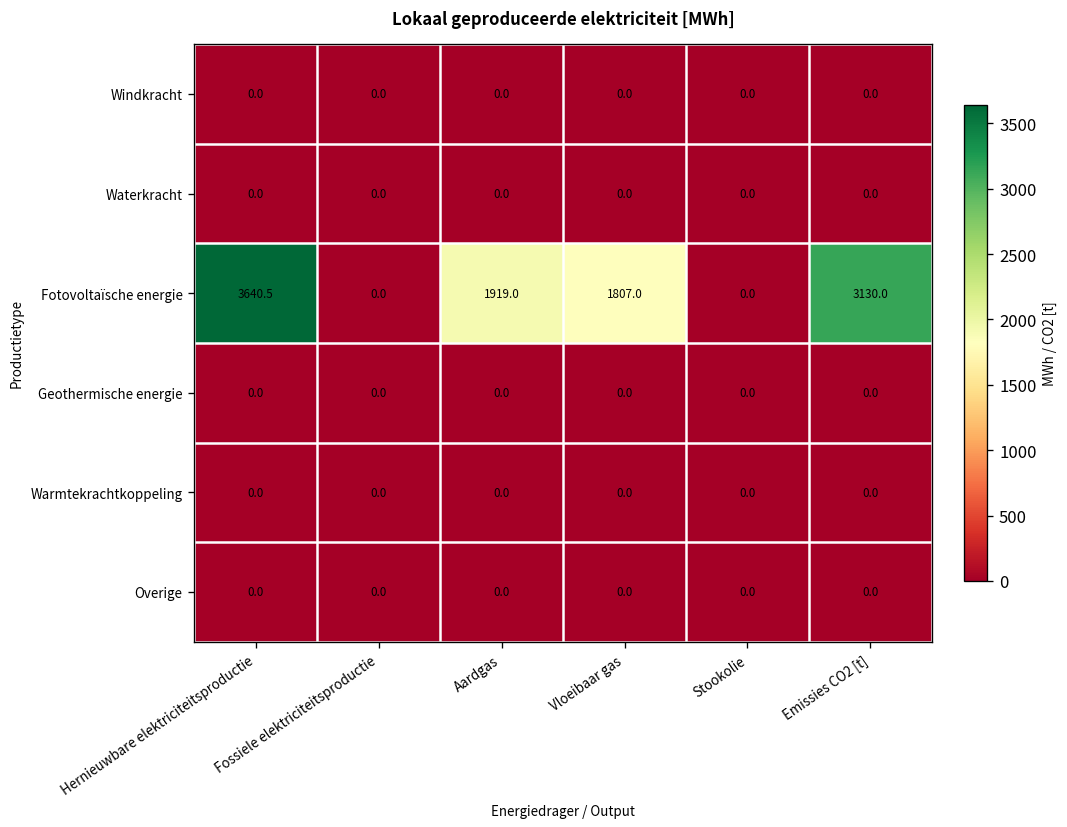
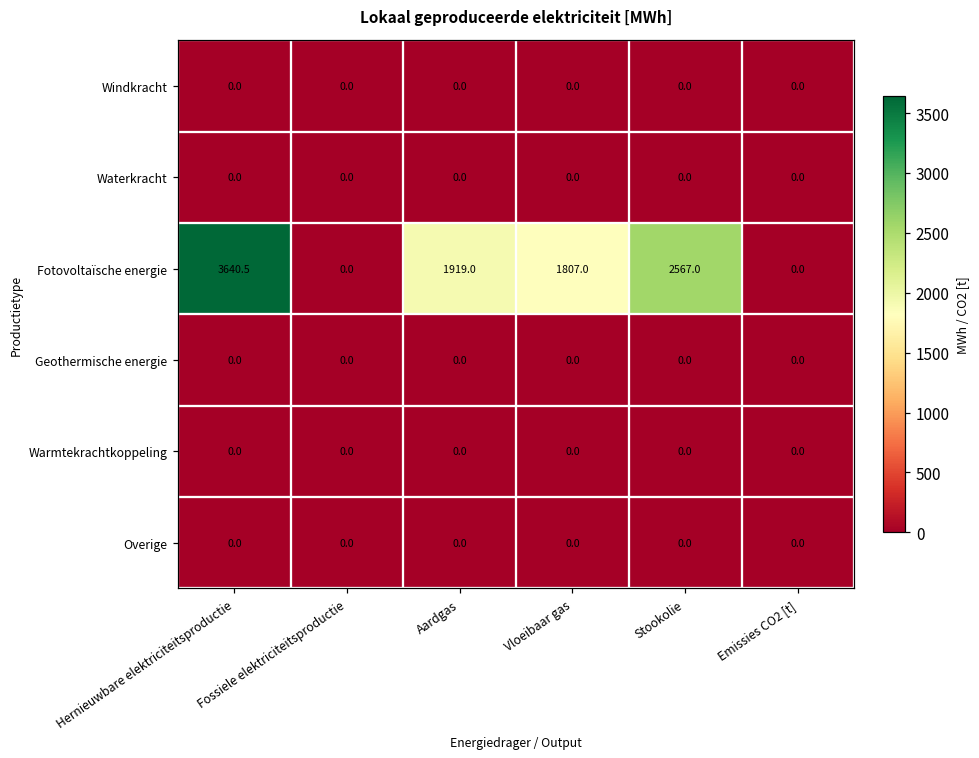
  {
    "Windkracht": {
      "Hernieuwbare elektriciteitsproductie": 0.0,
      "Fossiele elektriciteitsproductie": 0.0,
      "Aardgas": 0.0,
      "Vloeibaar gas": 0.0,
      "Stookolie": 0.0,
      "Emissies CO2 [t]": 0.0
    },
    "Waterkracht": {
      "Hernieuwbare elektriciteitsproductie": 0.0,
      "Fossiele elektriciteitsproductie": 0.0,
      "Aardgas": 0.0,
      "Vloeibaar gas": 0.0,
      "Stookolie": 0.0,
      "Emissies CO2 [t]": 0.0
    },
    "Fotovoltaïsche energie": {
      "Hernieuwbare elektriciteitsproductie": 3640.5,
      "Fossiele elektriciteitsproductie": 0.0,
      "Aardgas": 1919.0,
      "Vloeibaar gas": 1807.0,
-     "Stookolie": 0.0,
-     "Emissies CO2 [t]": 3130.0
+     "Stookolie": 2567.0,
+     "Emissies CO2 [t]": 0.0
    },
    "Geothermische energie": {
      "Hernieuwbare elektriciteitsproductie": 0.0,
      "Fossiele elektriciteitsproductie": 0.0,
      "Aardgas": 0.0,
      "Vloeibaar gas": 0.0,
      "Stookolie": 0.0,
      "Emissies CO2 [t]": 0.0
    },
    "Warmtekrachtkoppeling": {
      "Hernieuwbare elektriciteitsproductie": 0.0,
      "Fossiele elektriciteitsproductie": 0.0,
      "Aardgas": 0.0,
      "Vloeibaar gas": 0.0,
      "Stookolie": 0.0,
      "Emissies CO2 [t]": 0.0
    },
    "Overige": {
      "Hernieuwbare elektriciteitsproductie": 0.0,
      "Fossiele elektriciteitsproductie": 0.0,
      "Aardgas": 0.0,
      "Vloeibaar gas": 0.0,
      "Stookolie": 0.0,
      "Emissies CO2 [t]": 0.0
    }
  }
